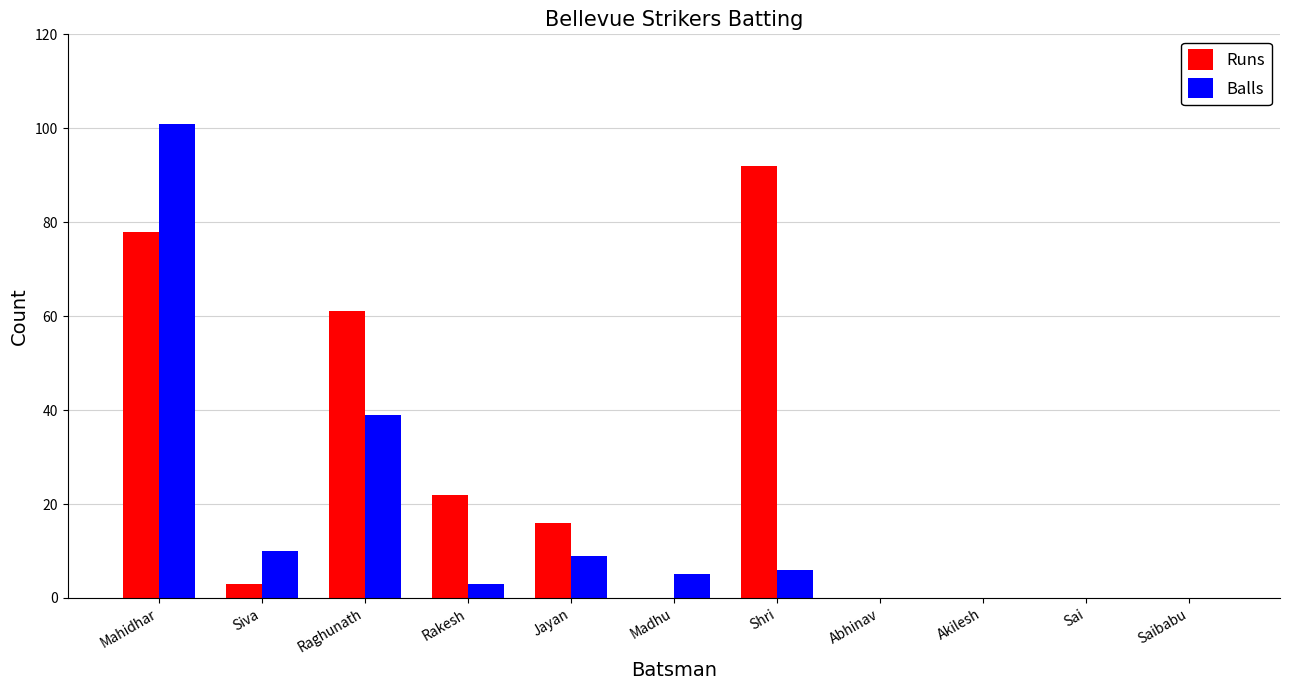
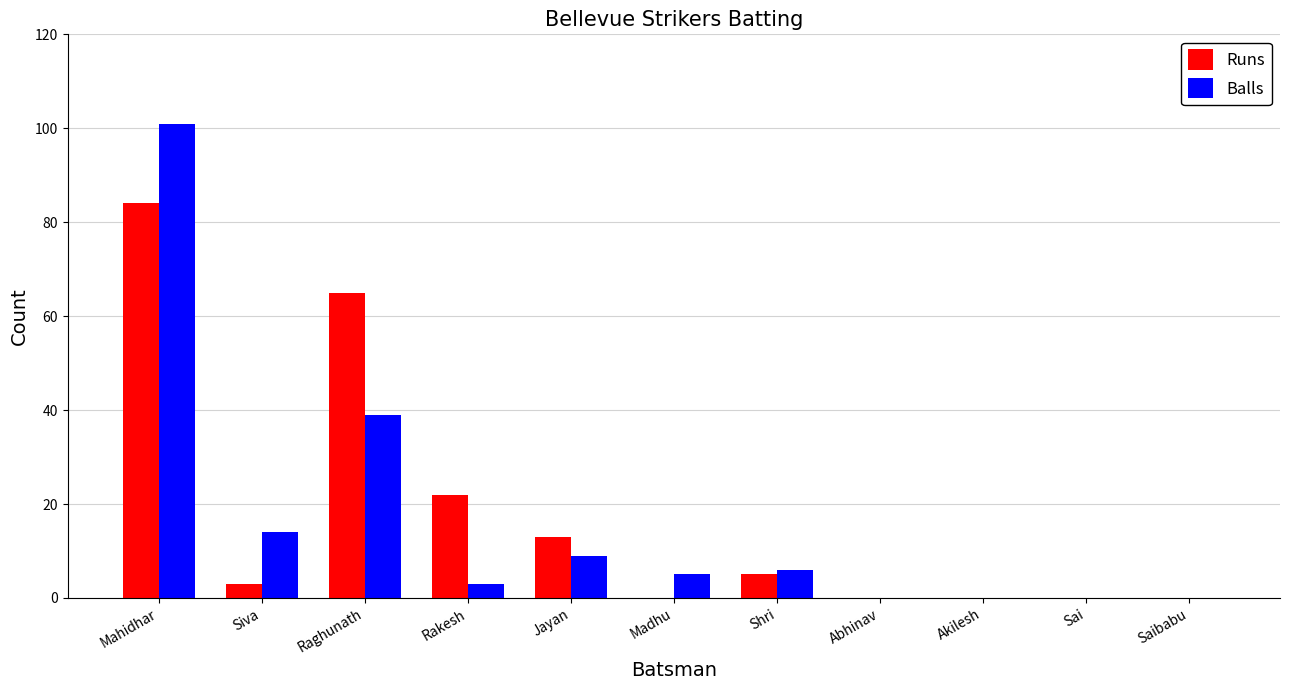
  {
    "Runs": {
-     "Mahidhar": 78,
+     "Mahidhar": 84,
      "Siva": 3,
-     "Raghunath": 61,
+     "Raghunath": 65,
      "Rakesh": 22,
-     "Jayan": 16,
+     "Jayan": 13,
      "Madhu": 0,
-     "Shri": 92,
+     "Shri": 5,
      "Abhinav": 0,
      "Akilesh": 0,
      "Sai": 0,
      "Saibabu": 0
    },
    "Balls": {
      "Mahidhar": 101,
-     "Siva": 10,
+     "Siva": 14,
      "Raghunath": 39,
      "Rakesh": 3,
      "Jayan": 9,
      "Madhu": 5,
      "Shri": 6,
      "Abhinav": 0,
      "Akilesh": 0,
      "Sai": 0,
      "Saibabu": 0
    }
  }
